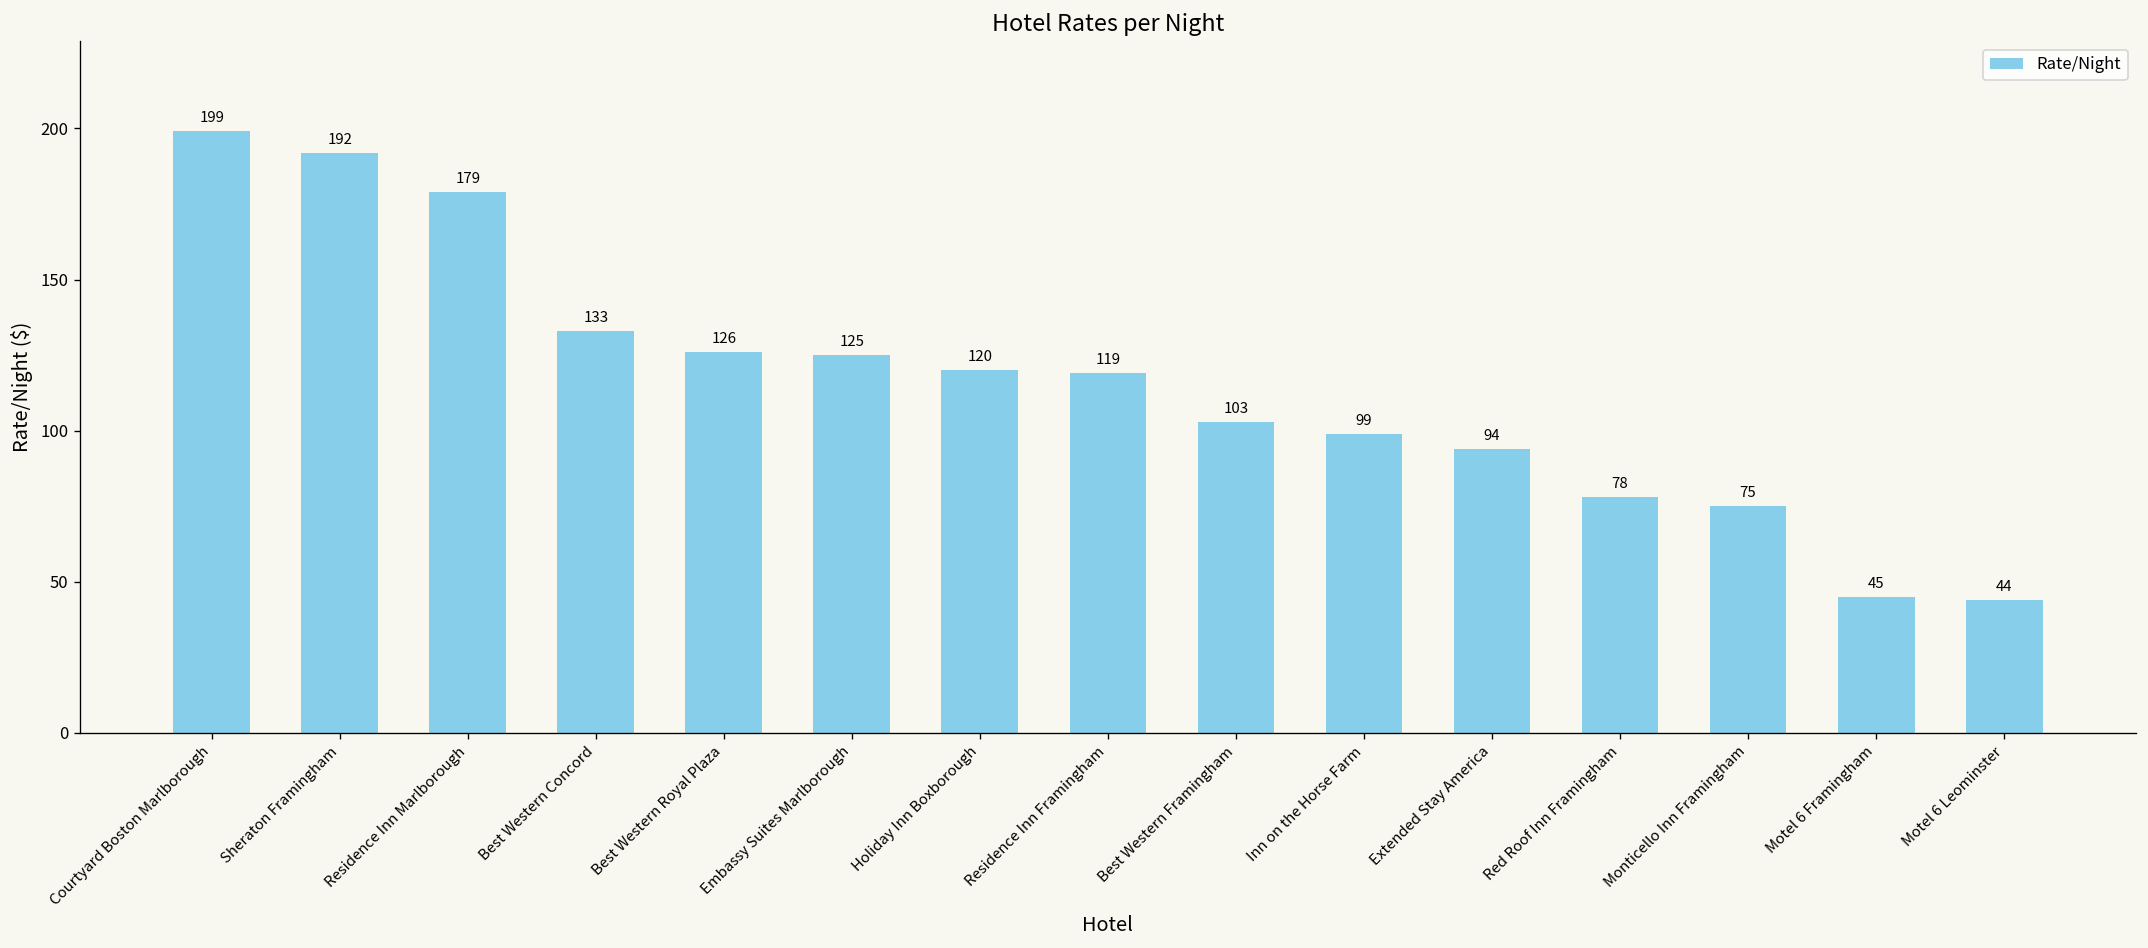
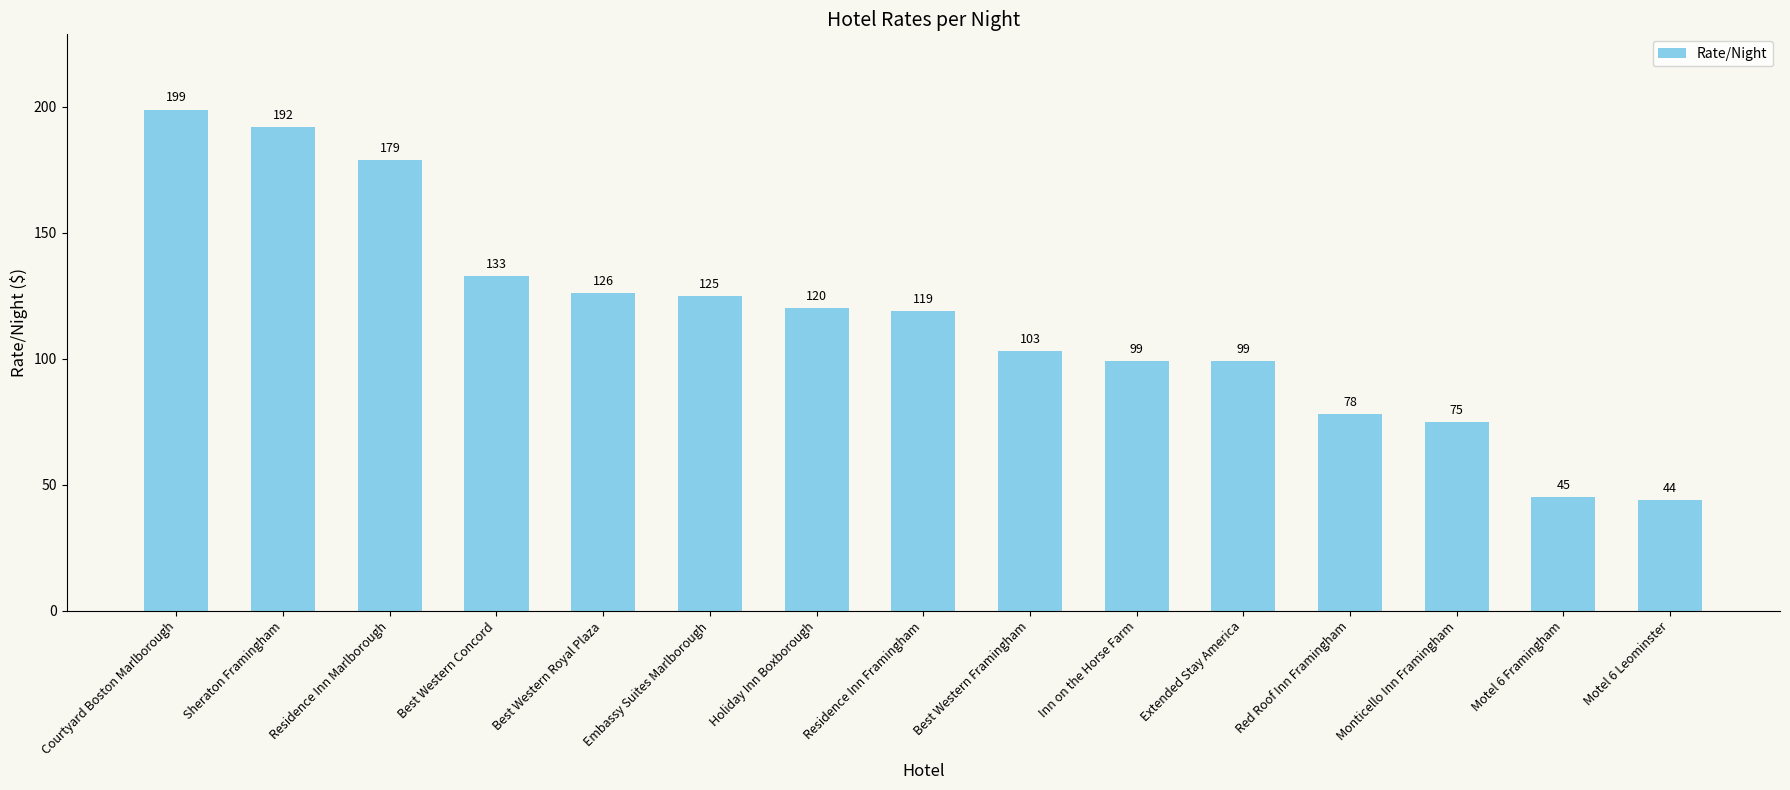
  {
    "Courtyard Boston Marlborough": 199,
    "Sheraton Framingham": 192,
    "Residence Inn Marlborough": 179,
    "Best Western Concord": 133,
    "Best Western Royal Plaza": 126,
    "Embassy Suites Marlborough": 125,
    "Holiday Inn Boxborough": 120,
    "Residence Inn Framingham": 119,
    "Best Western Framingham": 103,
    "Inn on the Horse Farm": 99,
-   "Extended Stay America": 94,
+   "Extended Stay America": 99,
    "Red Roof Inn Framingham": 78,
    "Monticello Inn Framingham": 75,
    "Motel 6 Framingham": 45,
    "Motel 6 Leominster": 44
  }
